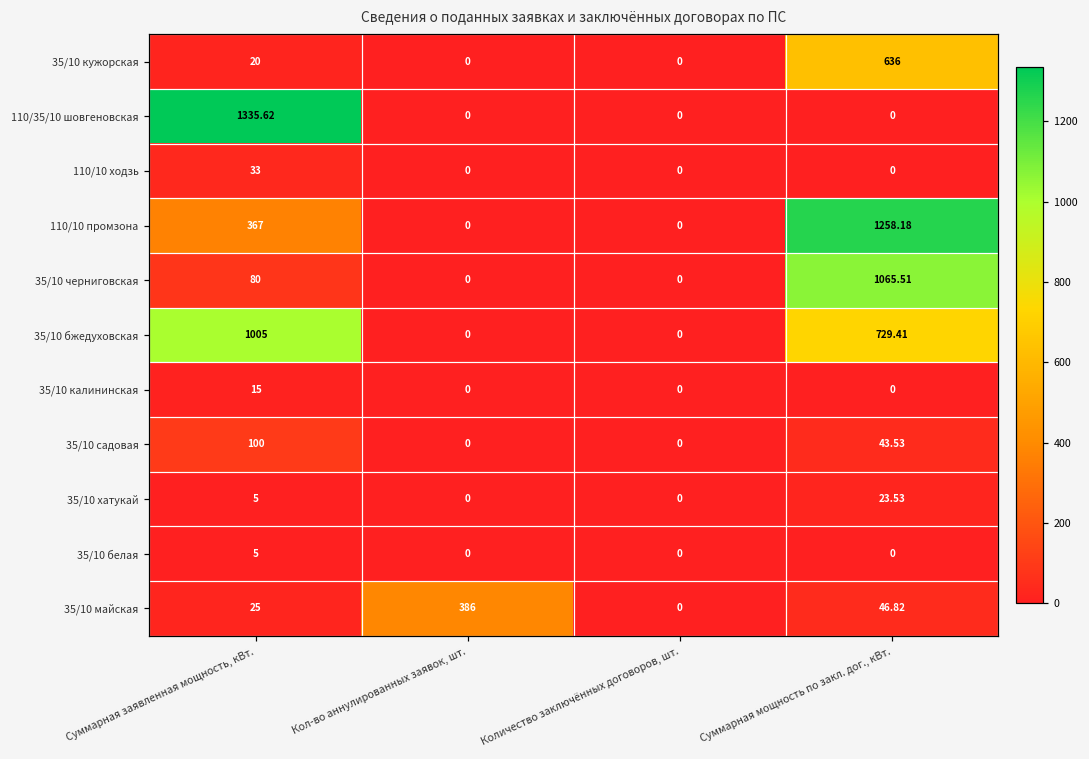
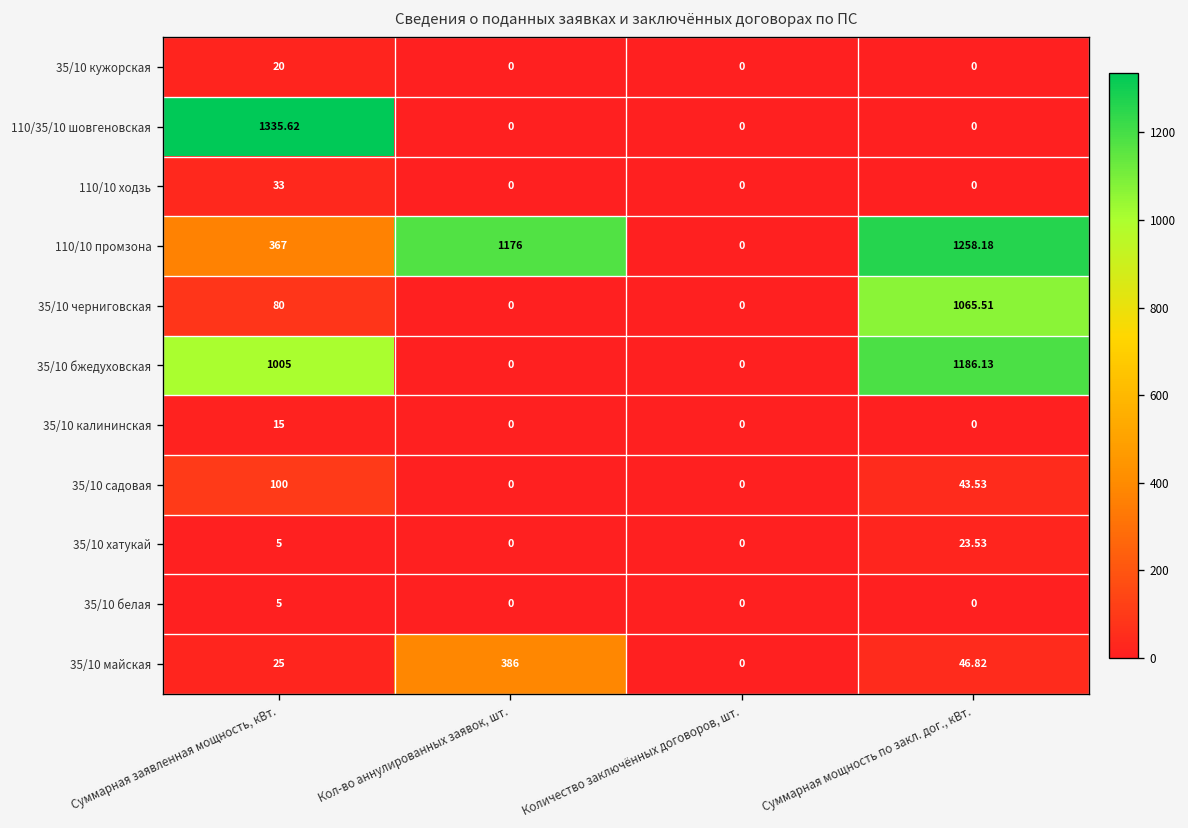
  {
    "35/10 кужорская": {
      "Суммарная заявленная мощность, кВт.": 20,
      "Кол-во аннулированных заявок, шт.": 0,
      "Количество заключённых договоров, шт.": 0,
-     "Суммарная мощность по закл. дог., кВт.": 636
+     "Суммарная мощность по закл. дог., кВт.": 0
    },
    "110/35/10 шовгеновская": {
      "Суммарная заявленная мощность, кВт.": 1335.62,
      "Кол-во аннулированных заявок, шт.": 0,
      "Количество заключённых договоров, шт.": 0,
      "Суммарная мощность по закл. дог., кВт.": 0
    },
    "110/10 ходзь": {
      "Суммарная заявленная мощность, кВт.": 33,
      "Кол-во аннулированных заявок, шт.": 0,
      "Количество заключённых договоров, шт.": 0,
      "Суммарная мощность по закл. дог., кВт.": 0
    },
    "110/10 промзона": {
      "Суммарная заявленная мощность, кВт.": 367,
-     "Кол-во аннулированных заявок, шт.": 0,
+     "Кол-во аннулированных заявок, шт.": 1176,
      "Количество заключённых договоров, шт.": 0,
      "Суммарная мощность по закл. дог., кВт.": 1258.18
    },
    "35/10 черниговская": {
      "Суммарная заявленная мощность, кВт.": 80,
      "Кол-во аннулированных заявок, шт.": 0,
      "Количество заключённых договоров, шт.": 0,
      "Суммарная мощность по закл. дог., кВт.": 1065.51
    },
    "35/10 бжедуховская": {
      "Суммарная заявленная мощность, кВт.": 1005,
      "Кол-во аннулированных заявок, шт.": 0,
      "Количество заключённых договоров, шт.": 0,
-     "Суммарная мощность по закл. дог., кВт.": 729.41
+     "Суммарная мощность по закл. дог., кВт.": 1186.13
    },
    "35/10 калининская": {
      "Суммарная заявленная мощность, кВт.": 15,
      "Кол-во аннулированных заявок, шт.": 0,
      "Количество заключённых договоров, шт.": 0,
      "Суммарная мощность по закл. дог., кВт.": 0
    },
    "35/10 садовая": {
      "Суммарная заявленная мощность, кВт.": 100,
      "Кол-во аннулированных заявок, шт.": 0,
      "Количество заключённых договоров, шт.": 0,
      "Суммарная мощность по закл. дог., кВт.": 43.53
    },
    "35/10 хатукай": {
      "Суммарная заявленная мощность, кВт.": 5,
      "Кол-во аннулированных заявок, шт.": 0,
      "Количество заключённых договоров, шт.": 0,
      "Суммарная мощность по закл. дог., кВт.": 23.53
    },
    "35/10 белая": {
      "Суммарная заявленная мощность, кВт.": 5,
      "Кол-во аннулированных заявок, шт.": 0,
      "Количество заключённых договоров, шт.": 0,
      "Суммарная мощность по закл. дог., кВт.": 0
    },
    "35/10 майская": {
      "Суммарная заявленная мощность, кВт.": 25,
      "Кол-во аннулированных заявок, шт.": 386,
      "Количество заключённых договоров, шт.": 0,
      "Суммарная мощность по закл. дог., кВт.": 46.82
    }
  }
